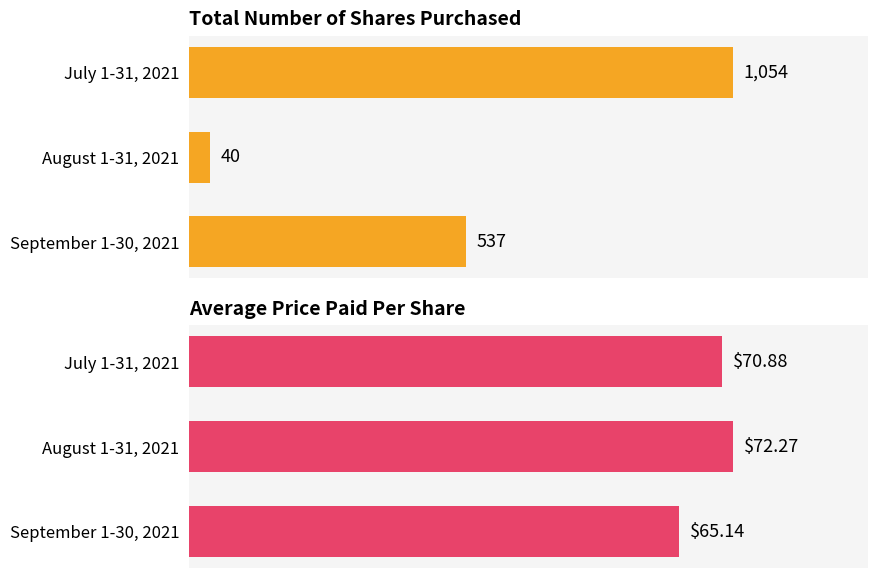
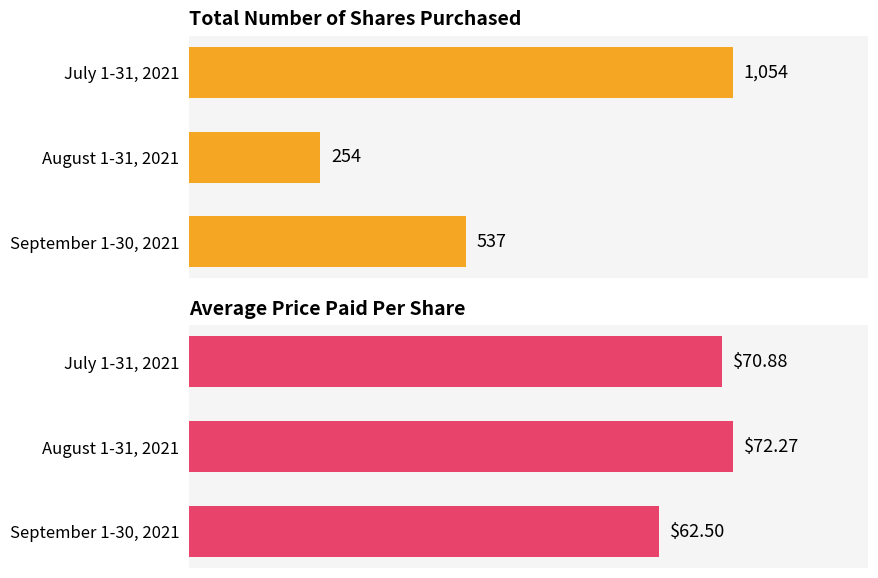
  {
    "Total Number of Shares Purchased": {
      "July 1-31, 2021": "1,054",
-     "August 1-31, 2021": "40",
+     "August 1-31, 2021": "254",
      "September 1-30, 2021": "537"
    },
    "Average Price Paid Per Share": {
      "July 1-31, 2021": "$70.88",
      "August 1-31, 2021": "$72.27",
-     "September 1-30, 2021": "$65.14"
+     "September 1-30, 2021": "$62.50"
    }
  }
